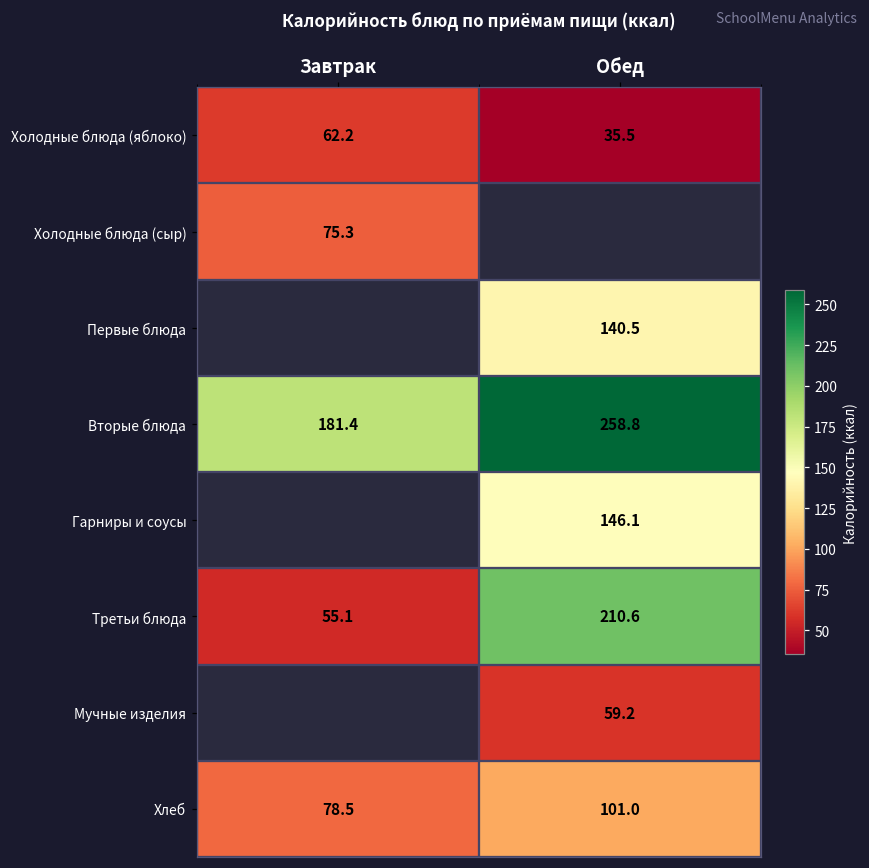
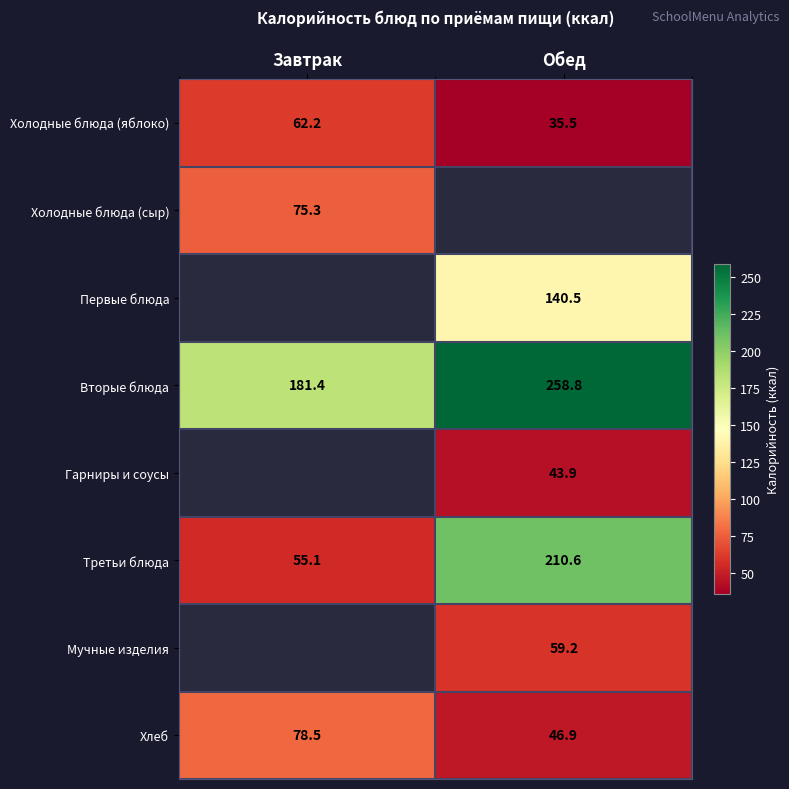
  {
    "Холодные блюда (яблоко)": {
      "Завтрак": 62.2,
      "Обед": 35.5
    },
    "Холодные блюда (сыр)": {
      "Завтрак": 75.3
    },
    "Первые блюда": {
      "Обед": 140.5
    },
    "Вторые блюда": {
      "Завтрак": 181.4,
      "Обед": 258.8
    },
    "Гарниры и соусы": {
-     "Обед": 146.1
+     "Обед": 43.9
    },
    "Третьи блюда": {
      "Завтрак": 55.1,
      "Обед": 210.6
    },
    "Мучные изделия": {
      "Обед": 59.2
    },
    "Хлеб": {
      "Завтрак": 78.5,
-     "Обед": 101.0
+     "Обед": 46.9
    }
  }
